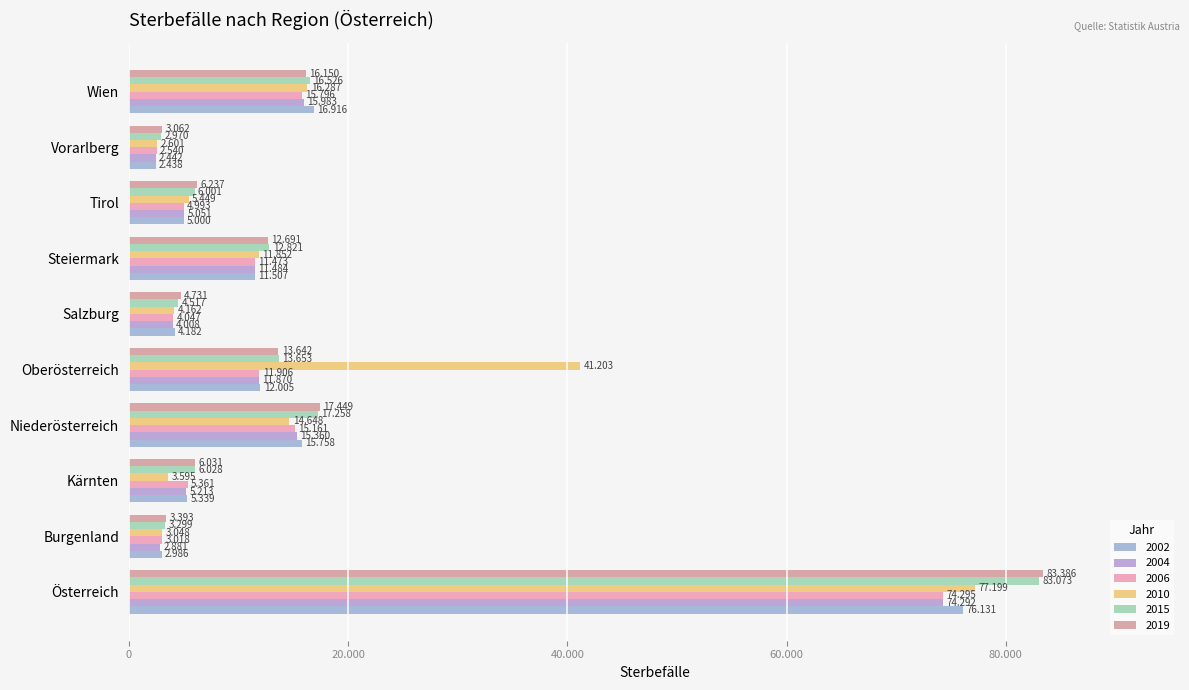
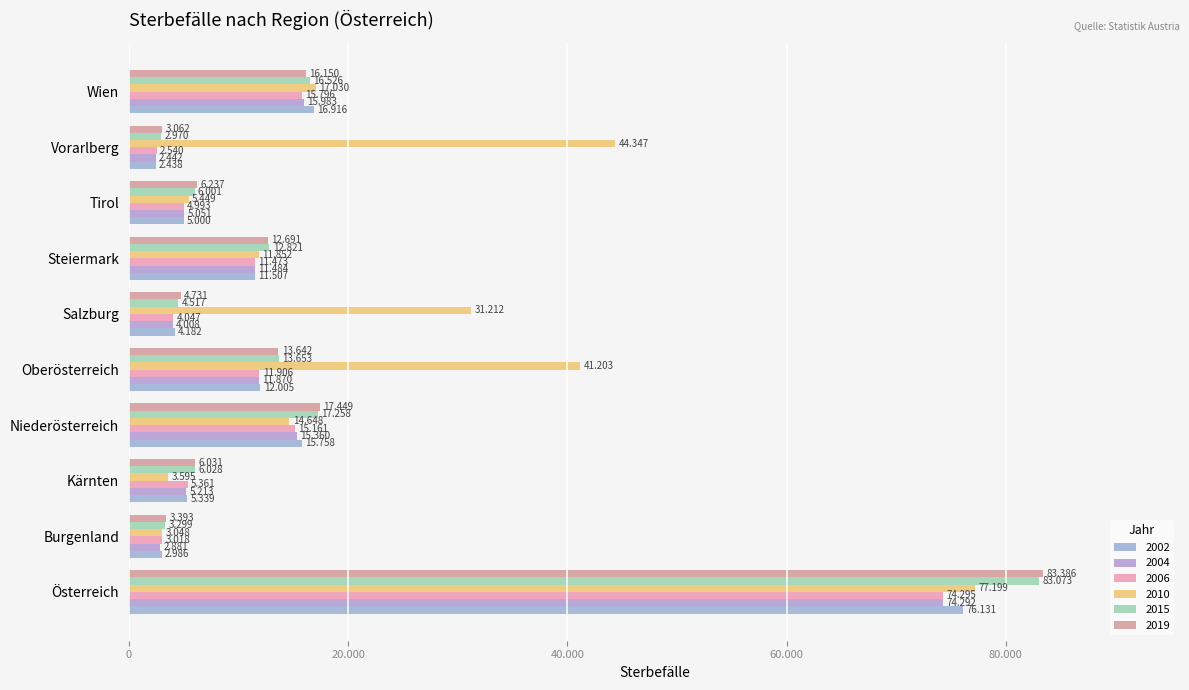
  {
    "2010": {
-     "Wien": 16.287,
-     "Vorarlberg": 2.601,
-     "Salzburg": 4.162
+     "Wien": 17.030,
+     "Vorarlberg": 44.347,
+     "Salzburg": 31.212
    }
  }
